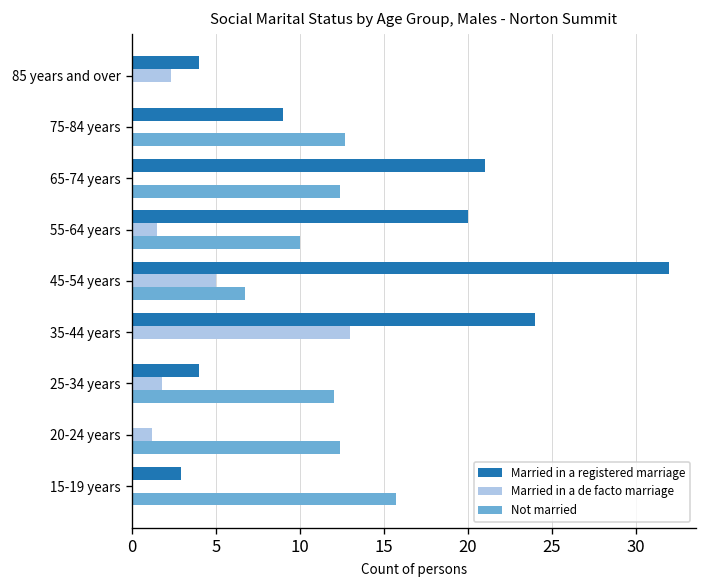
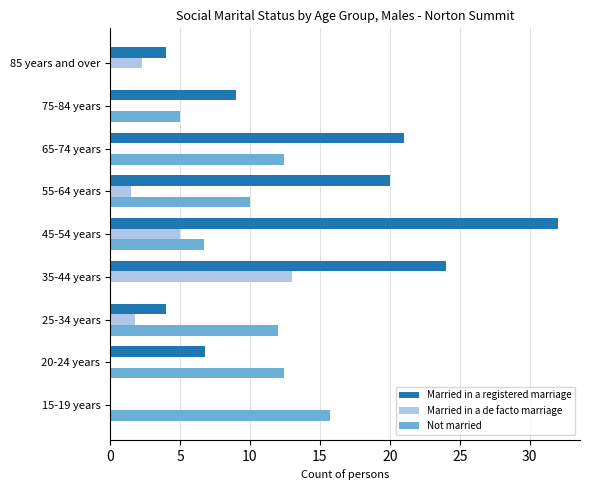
  {
    "Married in a registered marriage": {
      "85 years and over": 4.0,
      "75-84 years": 9.0,
      "65-74 years": 21.0,
      "55-64 years": 20.0,
      "45-54 years": 32.0,
      "35-44 years": 24.0,
      "25-34 years": 4.0,
-     "20-24 years": 0.0,
-     "15-19 years": 2.9
+     "20-24 years": 6.8,
+     "15-19 years": 0.0
    },
    "Married in a de facto marriage": {
      "85 years and over": 2.3,
      "75-84 years": 0.0,
      "65-74 years": 0.0,
      "55-64 years": 1.5,
      "45-54 years": 5.0,
      "35-44 years": 13.0,
      "25-34 years": 1.8,
-     "20-24 years": 1.2,
+     "20-24 years": 0.0,
      "15-19 years": 0.0
    },
    "Not married": {
      "85 years and over": 0.0,
-     "75-84 years": 12.7,
+     "75-84 years": 5.0,
      "65-74 years": 12.4,
      "55-64 years": 10.0,
      "45-54 years": 6.7,
      "35-44 years": 0.0,
      "25-34 years": 12.0,
      "20-24 years": 12.4,
      "15-19 years": 15.7
    }
  }
